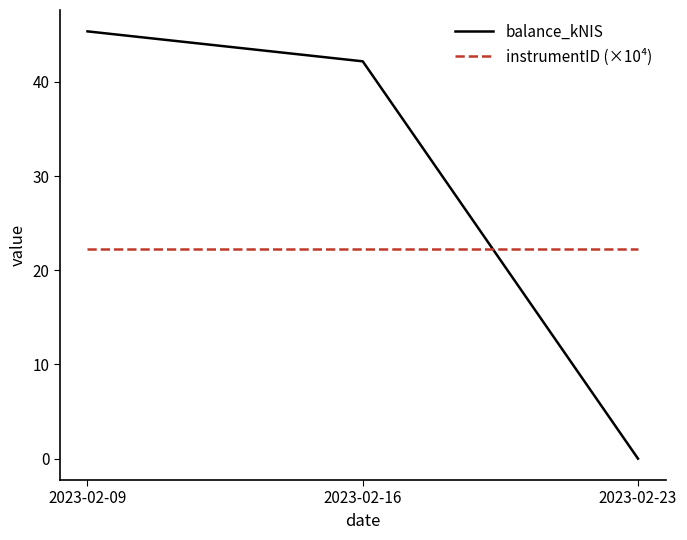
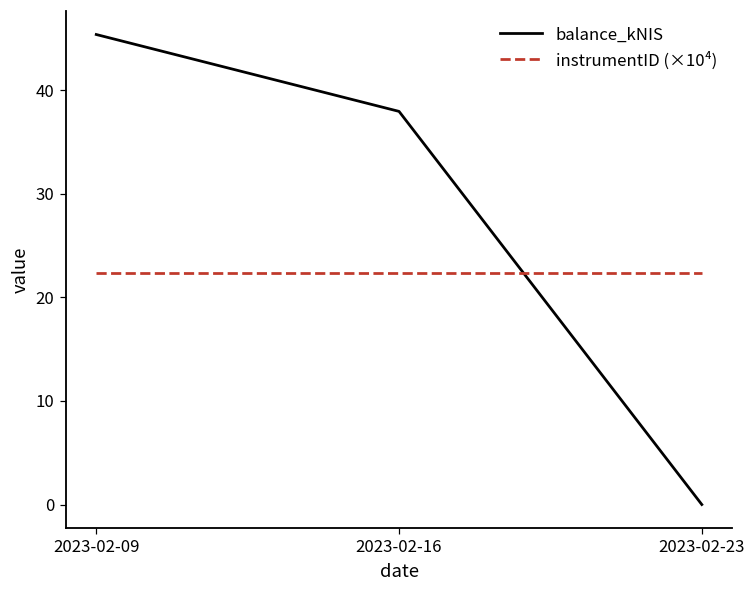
  {
    "balance_kNIS": {
      "2023-02-09": 45,
-     "2023-02-16": 42,
+     "2023-02-16": 38,
      "2023-02-23": 0
    },
    "instrumentID (×10⁴)": {
      "2023-02-09": 22,
      "2023-02-16": 22,
      "2023-02-23": 22
    }
  }
